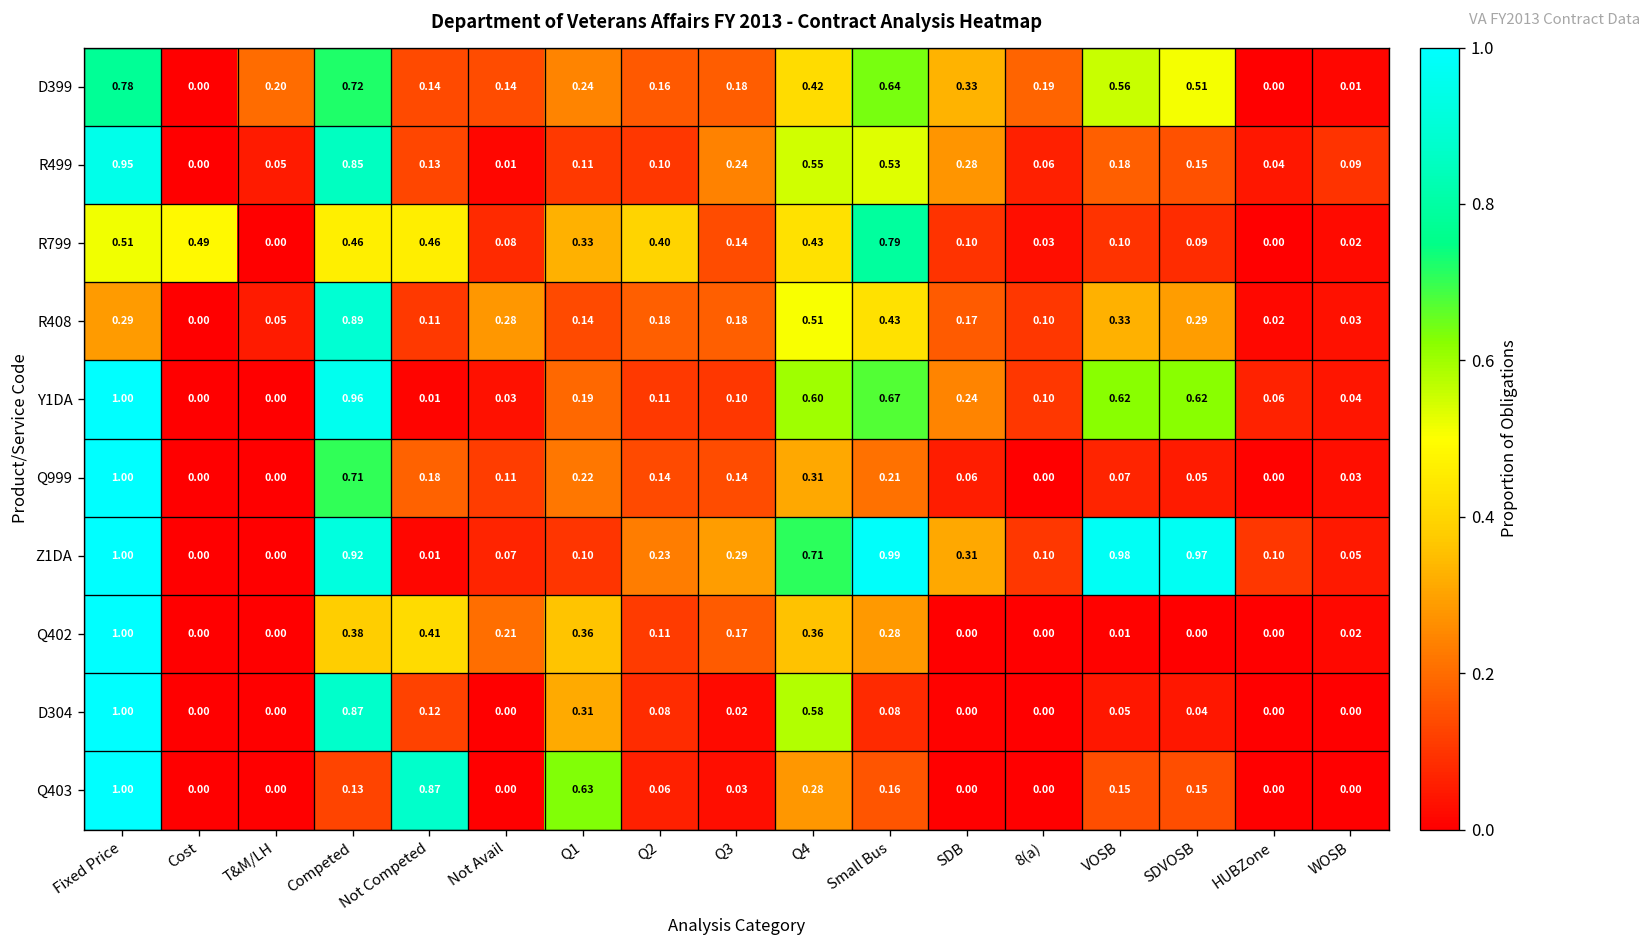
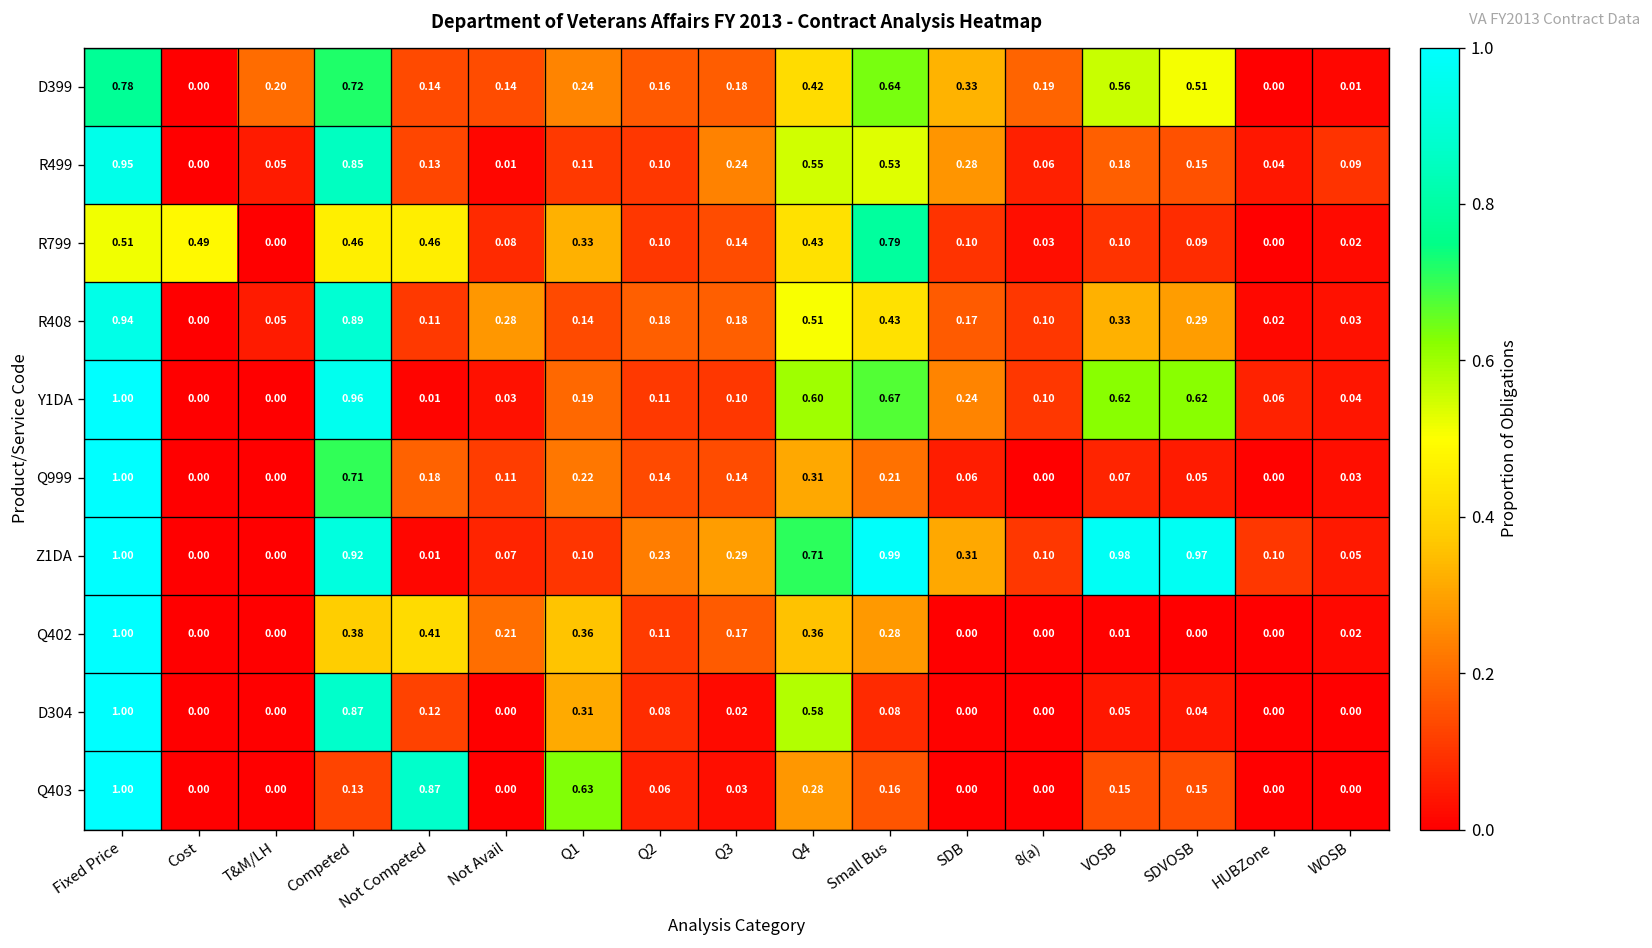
  {
    "D399": {
      "Fixed Price": 0.78,
      "Cost": 0.00,
      "T&M/LH": 0.20,
      "Competed": 0.72,
      "Not Competed": 0.14,
      "Not Avail": 0.14,
      "Q1": 0.24,
      "Q2": 0.16,
      "Q3": 0.18,
      "Q4": 0.42,
      "Small Bus": 0.64,
      "SDB": 0.33,
      "8(a)": 0.19,
      "VOSB": 0.56,
      "SDVOSB": 0.51,
      "HUBZone": 0.00,
      "WOSB": 0.01
    },
    "R499": {
      "Fixed Price": 0.95,
      "Cost": 0.00,
      "T&M/LH": 0.05,
      "Competed": 0.85,
      "Not Competed": 0.13,
      "Not Avail": 0.01,
      "Q1": 0.11,
      "Q2": 0.10,
      "Q3": 0.24,
      "Q4": 0.55,
      "Small Bus": 0.53,
      "SDB": 0.28,
      "8(a)": 0.06,
      "VOSB": 0.18,
      "SDVOSB": 0.15,
      "HUBZone": 0.04,
      "WOSB": 0.09
    },
    "R799": {
      "Fixed Price": 0.51,
      "Cost": 0.49,
      "T&M/LH": 0.00,
      "Competed": 0.46,
      "Not Competed": 0.46,
      "Not Avail": 0.08,
      "Q1": 0.33,
-     "Q2": 0.40,
+     "Q2": 0.10,
      "Q3": 0.14,
      "Q4": 0.43,
      "Small Bus": 0.79,
      "SDB": 0.10,
      "8(a)": 0.03,
      "VOSB": 0.10,
      "SDVOSB": 0.09,
      "HUBZone": 0.00,
      "WOSB": 0.02
    },
    "R408": {
-     "Fixed Price": 0.29,
+     "Fixed Price": 0.94,
      "Cost": 0.00,
      "T&M/LH": 0.05,
      "Competed": 0.89,
      "Not Competed": 0.11,
      "Not Avail": 0.28,
      "Q1": 0.14,
      "Q2": 0.18,
      "Q3": 0.18,
      "Q4": 0.51,
      "Small Bus": 0.43,
      "SDB": 0.17,
      "8(a)": 0.10,
      "VOSB": 0.33,
      "SDVOSB": 0.29,
      "HUBZone": 0.02,
      "WOSB": 0.03
    },
    "Y1DA": {
      "Fixed Price": 1.00,
      "Cost": 0.00,
      "T&M/LH": 0.00,
      "Competed": 0.96,
      "Not Competed": 0.01,
      "Not Avail": 0.03,
      "Q1": 0.19,
      "Q2": 0.11,
      "Q3": 0.10,
      "Q4": 0.60,
      "Small Bus": 0.67,
      "SDB": 0.24,
      "8(a)": 0.10,
      "VOSB": 0.62,
      "SDVOSB": 0.62,
      "HUBZone": 0.06,
      "WOSB": 0.04
    },
    "Q999": {
      "Fixed Price": 1.00,
      "Cost": 0.00,
      "T&M/LH": 0.00,
      "Competed": 0.71,
      "Not Competed": 0.18,
      "Not Avail": 0.11,
      "Q1": 0.22,
      "Q2": 0.14,
      "Q3": 0.14,
      "Q4": 0.31,
      "Small Bus": 0.21,
      "SDB": 0.06,
      "8(a)": 0.00,
      "VOSB": 0.07,
      "SDVOSB": 0.05,
      "HUBZone": 0.00,
      "WOSB": 0.03
    },
    "Z1DA": {
      "Fixed Price": 1.00,
      "Cost": 0.00,
      "T&M/LH": 0.00,
      "Competed": 0.92,
      "Not Competed": 0.01,
      "Not Avail": 0.07,
      "Q1": 0.10,
      "Q2": 0.23,
      "Q3": 0.29,
      "Q4": 0.71,
      "Small Bus": 0.99,
      "SDB": 0.31,
      "8(a)": 0.10,
      "VOSB": 0.98,
      "SDVOSB": 0.97,
      "HUBZone": 0.10,
      "WOSB": 0.05
    },
    "Q402": {
      "Fixed Price": 1.00,
      "Cost": 0.00,
      "T&M/LH": 0.00,
      "Competed": 0.38,
      "Not Competed": 0.41,
      "Not Avail": 0.21,
      "Q1": 0.36,
      "Q2": 0.11,
      "Q3": 0.17,
      "Q4": 0.36,
      "Small Bus": 0.28,
      "SDB": 0.00,
      "8(a)": 0.00,
      "VOSB": 0.01,
      "SDVOSB": 0.00,
      "HUBZone": 0.00,
      "WOSB": 0.02
    },
    "D304": {
      "Fixed Price": 1.00,
      "Cost": 0.00,
      "T&M/LH": 0.00,
      "Competed": 0.87,
      "Not Competed": 0.12,
      "Not Avail": 0.00,
      "Q1": 0.31,
      "Q2": 0.08,
      "Q3": 0.02,
      "Q4": 0.58,
      "Small Bus": 0.08,
      "SDB": 0.00,
      "8(a)": 0.00,
      "VOSB": 0.05,
      "SDVOSB": 0.04,
      "HUBZone": 0.00,
      "WOSB": 0.00
    },
    "Q403": {
      "Fixed Price": 1.00,
      "Cost": 0.00,
      "T&M/LH": 0.00,
      "Competed": 0.13,
      "Not Competed": 0.87,
      "Not Avail": 0.00,
      "Q1": 0.63,
      "Q2": 0.06,
      "Q3": 0.03,
      "Q4": 0.28,
      "Small Bus": 0.16,
      "SDB": 0.00,
      "8(a)": 0.00,
      "VOSB": 0.15,
      "SDVOSB": 0.15,
      "HUBZone": 0.00,
      "WOSB": 0.00
    }
  }
